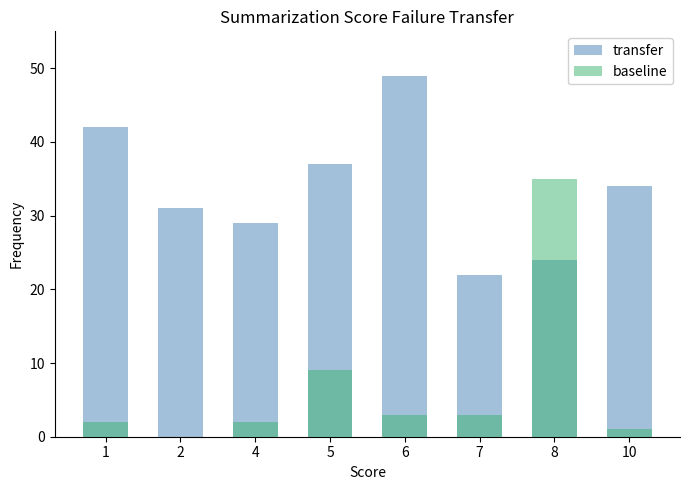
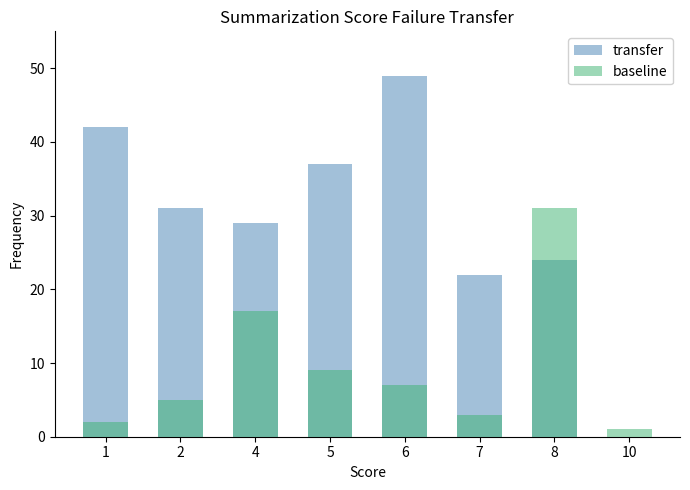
  {
    "transfer": {
      "1": 42,
      "2": 31,
      "4": 29,
      "5": 37,
      "6": 49,
      "7": 22,
-     "10": 34
+     "10": 0
    },
    "baseline": {
-     "2": 0,
-     "4": 2,
-     "6": 3,
-     "8": 35
+     "2": 5,
+     "4": 17,
+     "6": 7,
+     "8": 31
    }
  }
